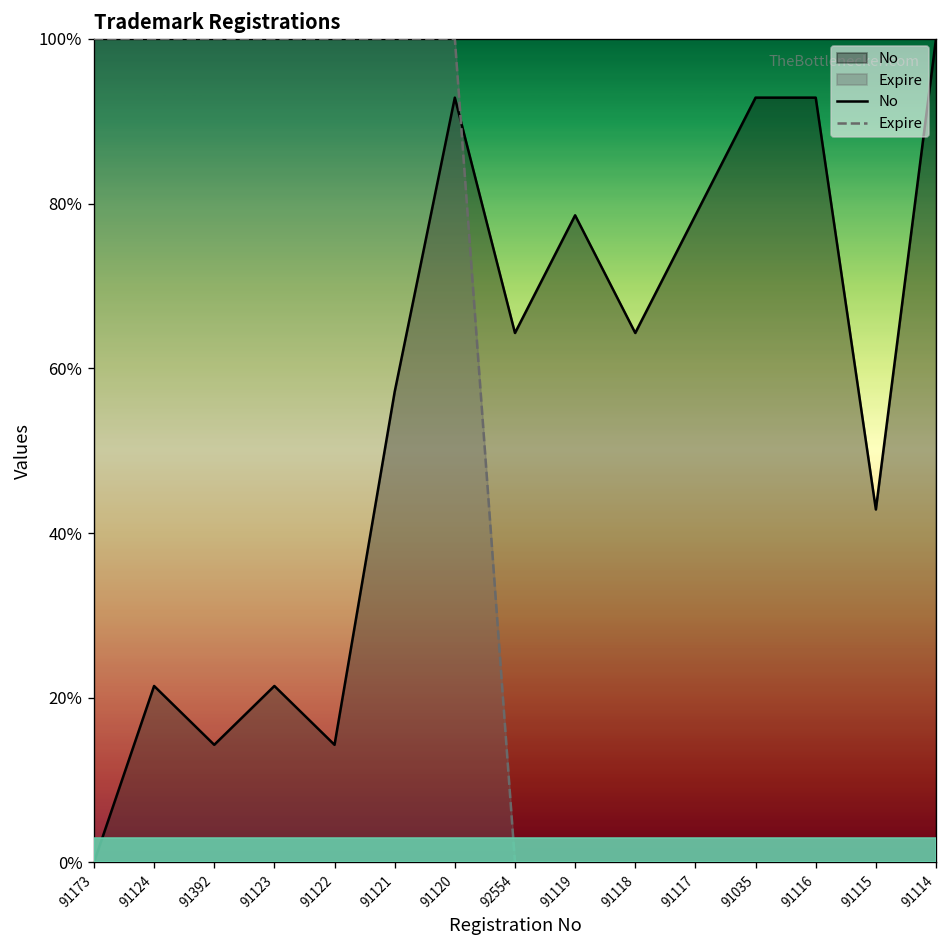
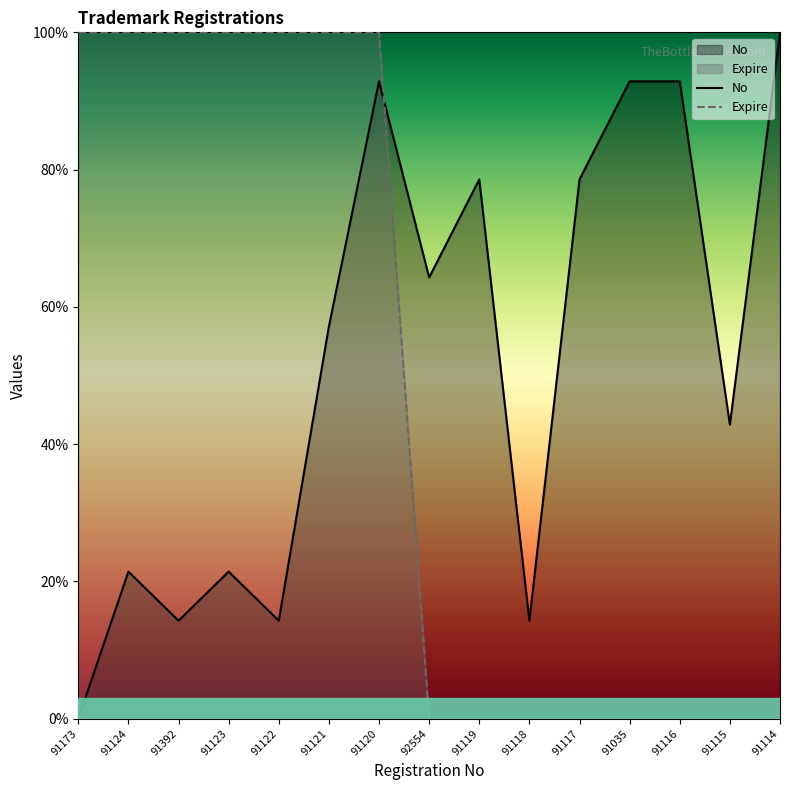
  {
    "No": {
      "91124": "21%",
      "91392": "14%",
      "91123": "21%",
      "91122": "14%",
      "91121": "57%",
      "91120": "93%",
      "92554": "64%",
      "91119": "79%",
-     "91118": "64%",
+     "91118": "14%",
      "91117": "79%",
      "91035": "93%",
      "91116": "93%",
      "91115": "43%",
      "91114": "100%"
    },
    "Expire": {
      "91173": "100%",
      "91124": "100%",
      "91392": "100%",
      "91123": "100%",
      "91122": "100%",
      "91121": "100%",
      "91120": "100%"
    }
  }
